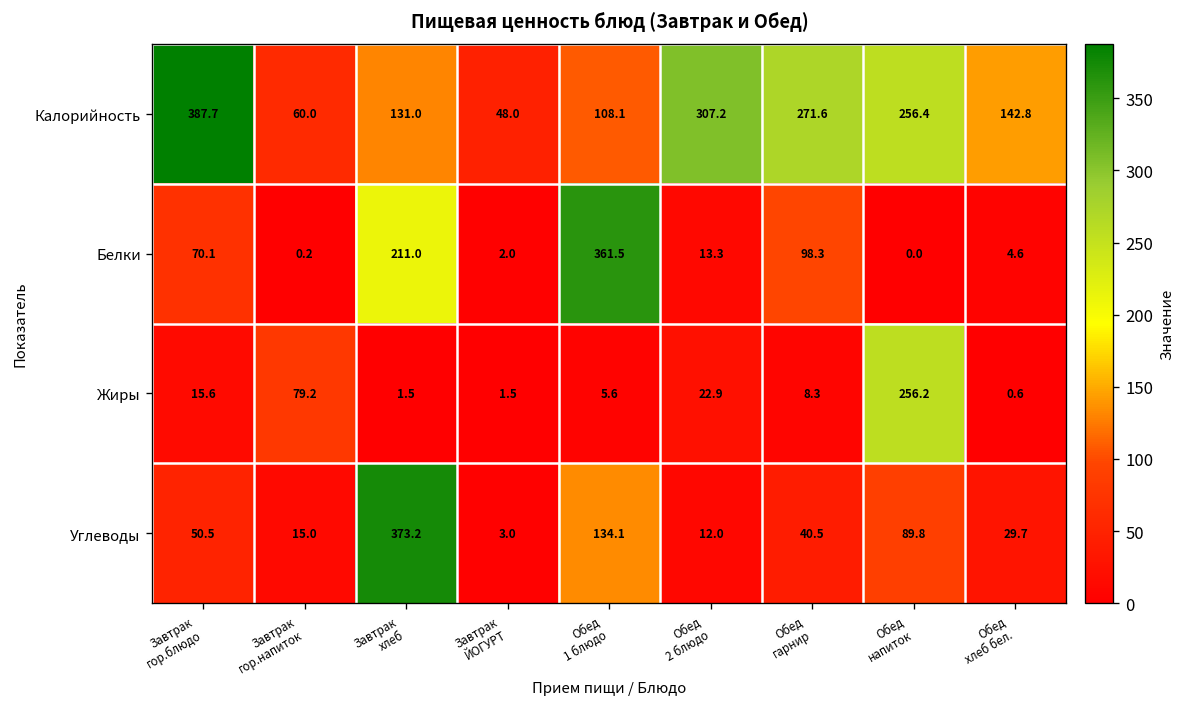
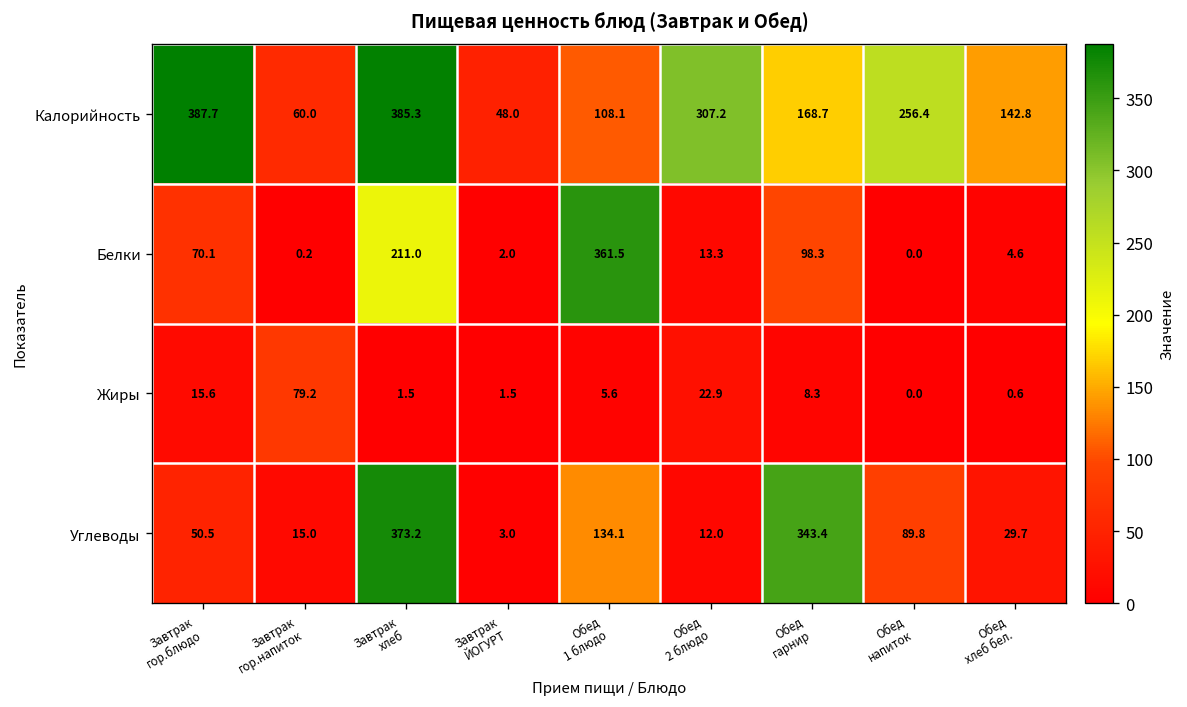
  {
    "Калорийность": {
      "Завтрак гор.блюдо": 387.7,
      "Завтрак гор.напиток": 60.0,
-     "Завтрак хлеб": 131.0,
+     "Завтрак хлеб": 385.3,
      "Завтрак ЙОГУРТ": 48.0,
      "Обед 1 блюдо": 108.1,
      "Обед 2 блюдо": 307.2,
-     "Обед гарнир": 271.6,
+     "Обед гарнир": 168.7,
      "Обед напиток": 256.4,
      "Обед хлеб бел.": 142.8
    },
    "Белки": {
      "Завтрак гор.блюдо": 70.1,
      "Завтрак гор.напиток": 0.2,
      "Завтрак хлеб": 211.0,
      "Завтрак ЙОГУРТ": 2.0,
      "Обед 1 блюдо": 361.5,
      "Обед 2 блюдо": 13.3,
      "Обед гарнир": 98.3,
      "Обед напиток": 0.0,
      "Обед хлеб бел.": 4.6
    },
    "Жиры": {
      "Завтрак гор.блюдо": 15.6,
      "Завтрак гор.напиток": 79.2,
      "Завтрак хлеб": 1.5,
      "Завтрак ЙОГУРТ": 1.5,
      "Обед 1 блюдо": 5.6,
      "Обед 2 блюдо": 22.9,
      "Обед гарнир": 8.3,
-     "Обед напиток": 256.2,
+     "Обед напиток": 0.0,
      "Обед хлеб бел.": 0.6
    },
    "Углеводы": {
      "Завтрак гор.блюдо": 50.5,
      "Завтрак гор.напиток": 15.0,
      "Завтрак хлеб": 373.2,
      "Завтрак ЙОГУРТ": 3.0,
      "Обед 1 блюдо": 134.1,
      "Обед 2 блюдо": 12.0,
-     "Обед гарнир": 40.5,
+     "Обед гарнир": 343.4,
      "Обед напиток": 89.8,
      "Обед хлеб бел.": 29.7
    }
  }
